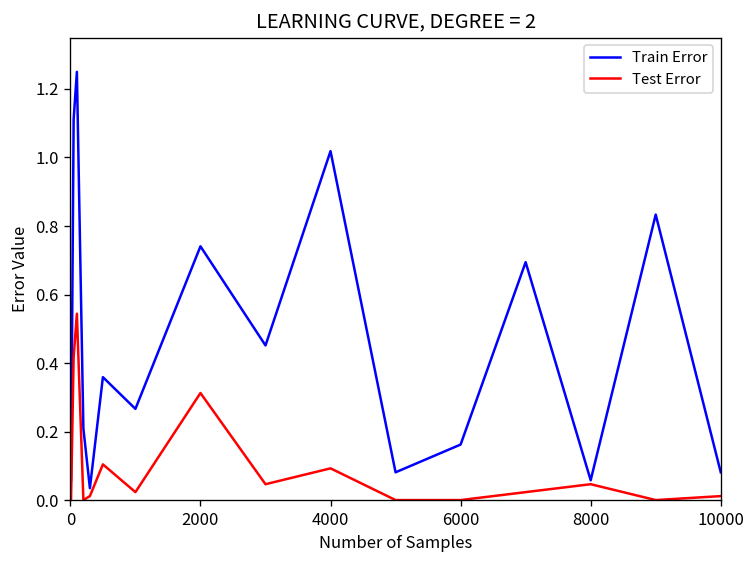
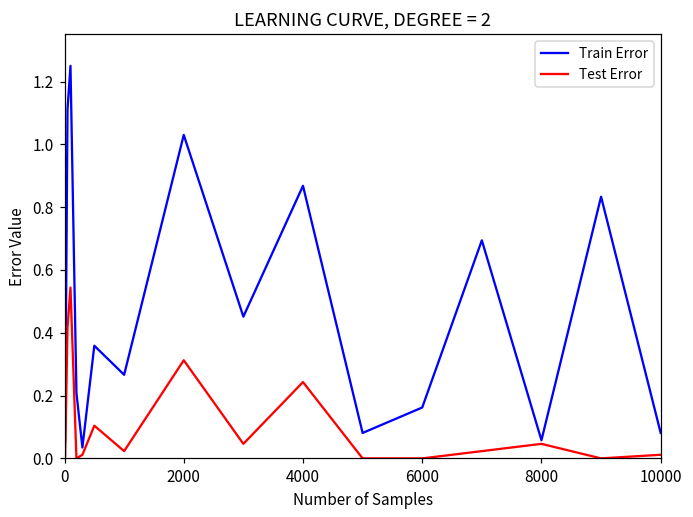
  {
    "Train Error": {
-     "2000": 0.74,
-     "4000": 1.02,
+     "2000": 1.03,
+     "4000": 0.87,
      "6000": 0.16,
      "8000": 0.06,
      "10000": 0.08
    },
    "Test Error": {
      "2000": 0.31,
-     "4000": 0.09,
+     "4000": 0.24,
      "6000": 0.00,
      "8000": 0.05,
      "10000": 0.01
    }
  }
